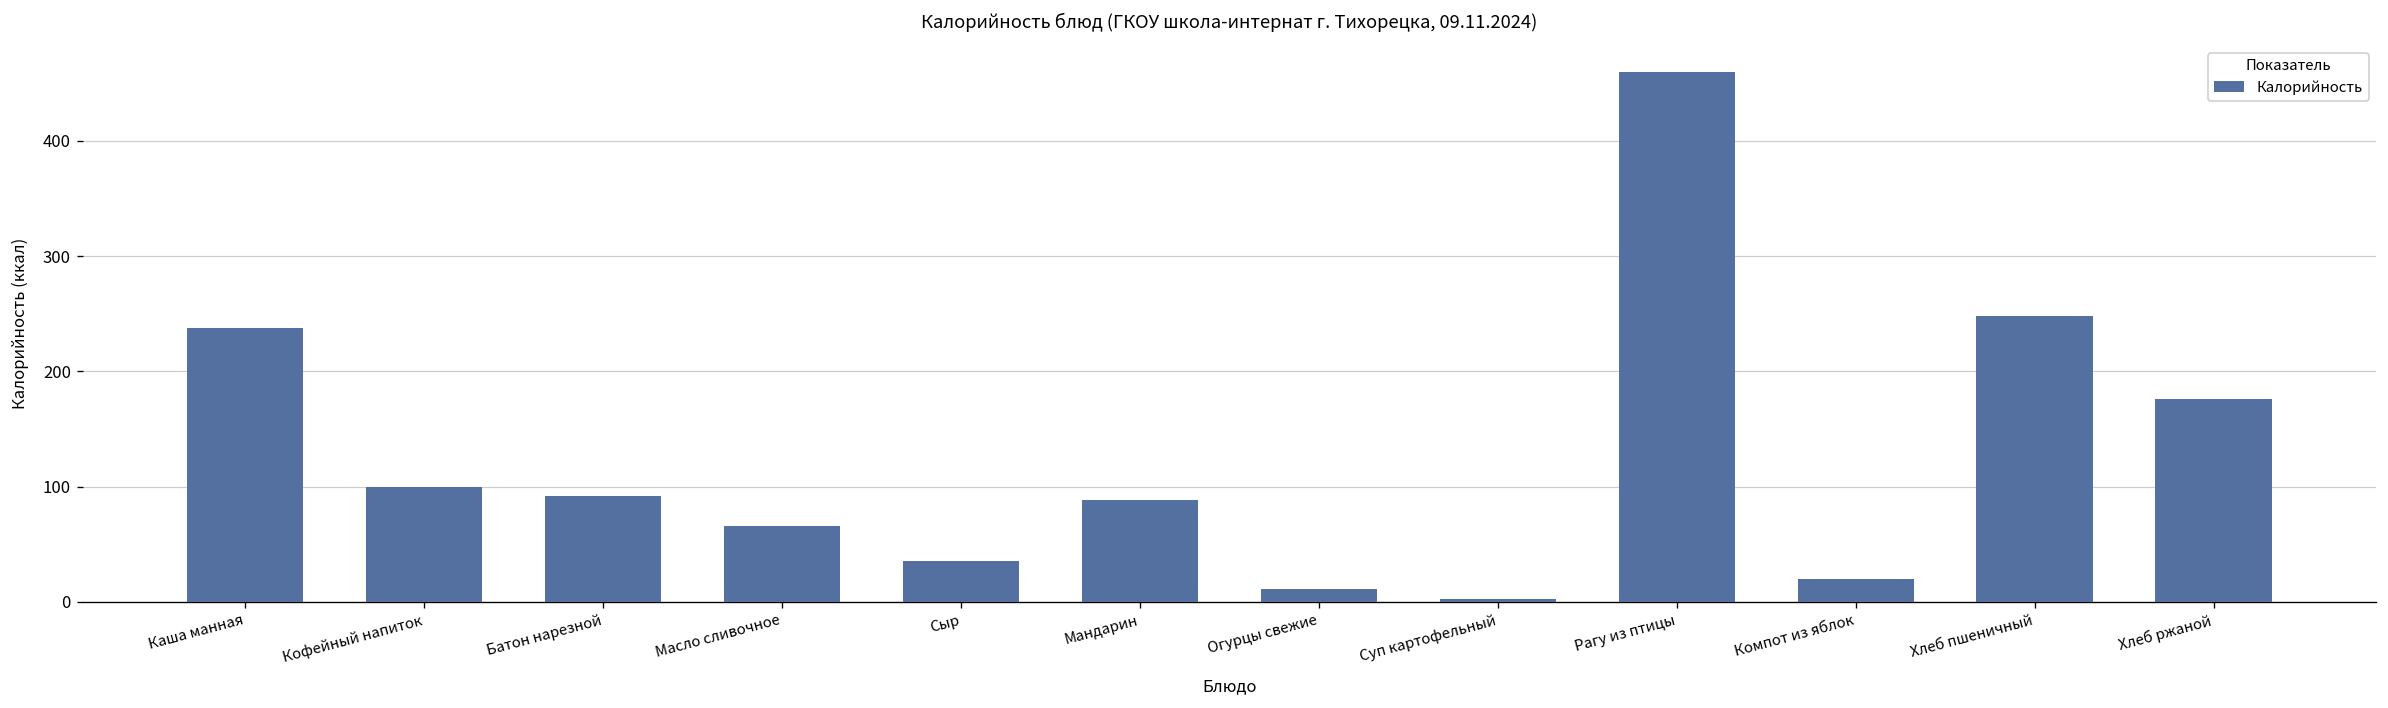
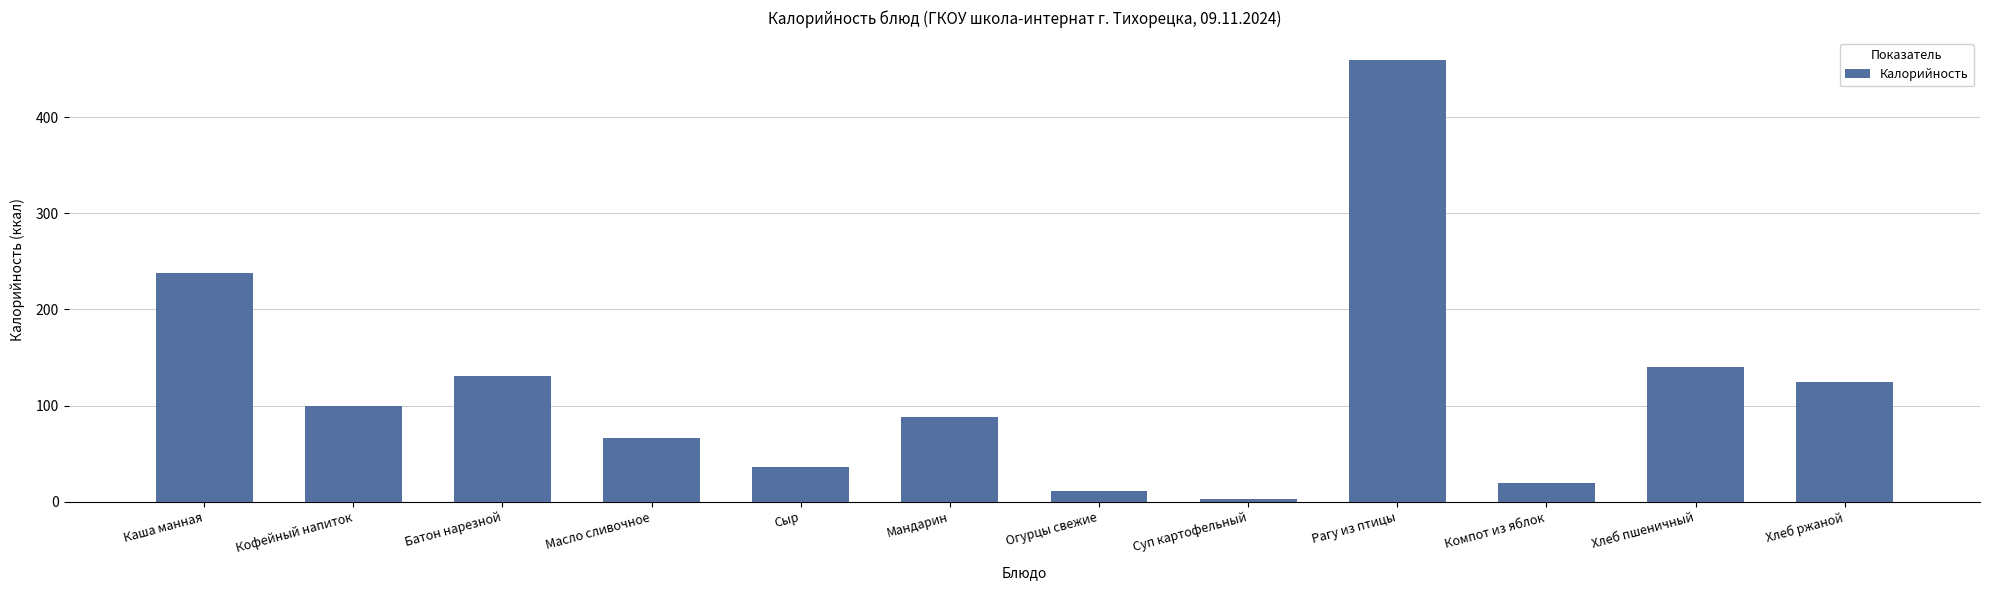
  {
    "Каша манная": 240,
    "Кофейный напиток": 100,
-   "Батон нарезной": 90,
+   "Батон нарезной": 130,
    "Масло сливочное": 70,
    "Сыр": 40,
    "Мандарин": 90,
    "Огурцы свежие": 10,
    "Рагу из птицы": 460,
    "Компот из яблок": 20,
-   "Хлеб пшеничный": 250,
-   "Хлеб ржаной": 180
+   "Хлеб пшеничный": 140,
+   "Хлеб ржаной": 120
  }
